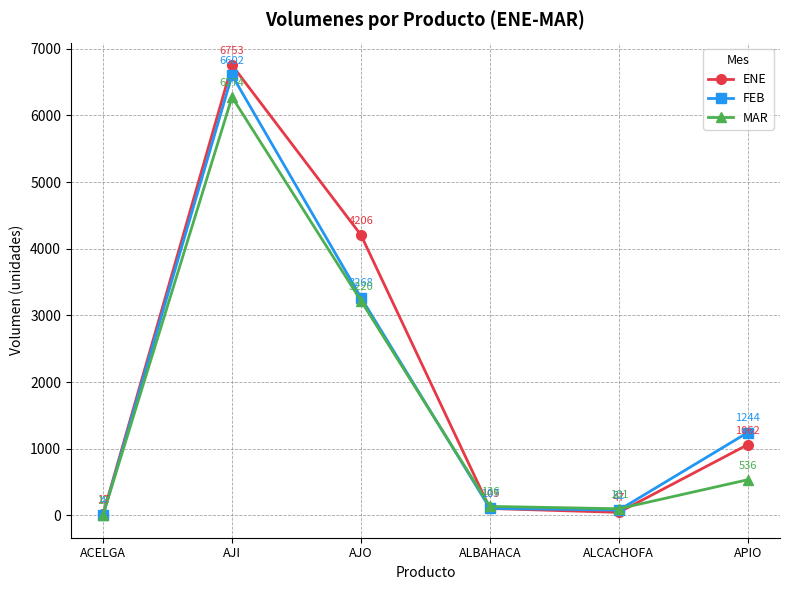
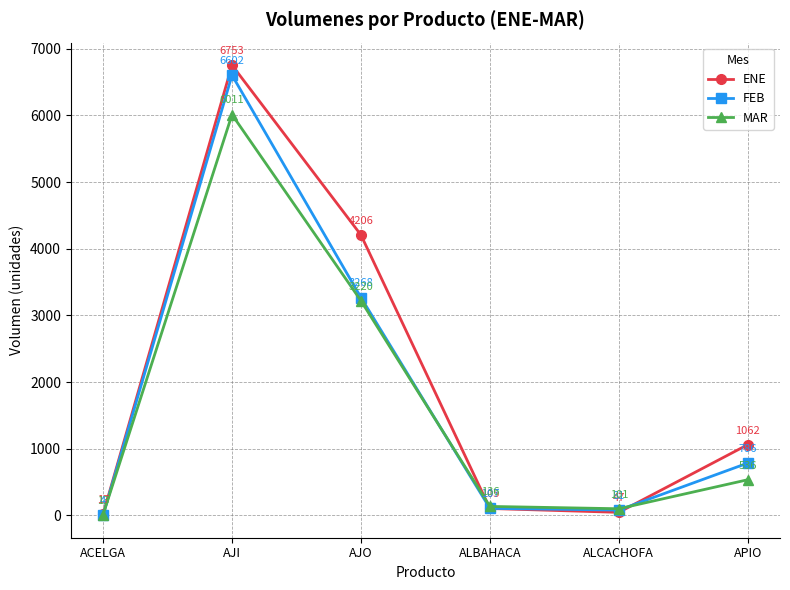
  {
    "ENE": {
      "AJI": 6753,
      "AJO": 4206
    },
    "FEB": {
-     "APIO": 1244
+     "APIO": 786
    },
    "MAR": {
-     "AJI": 6274,
+     "AJI": 6011,
      "APIO": 536
    }
  }
